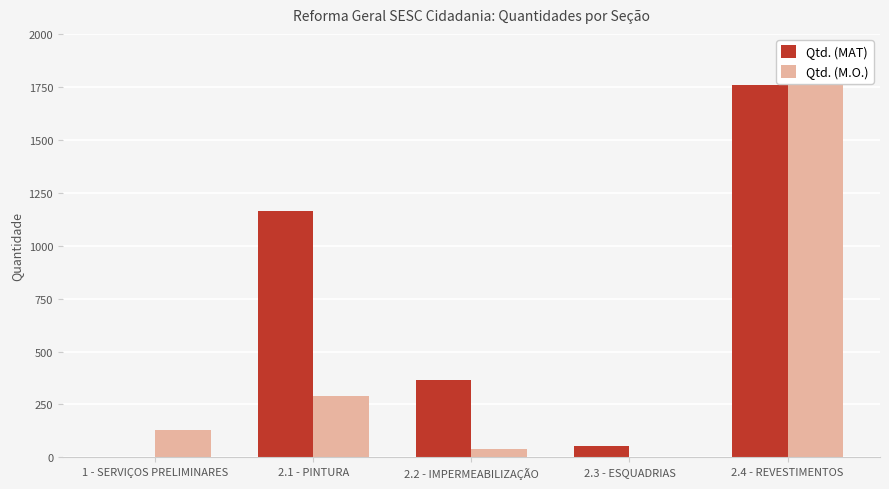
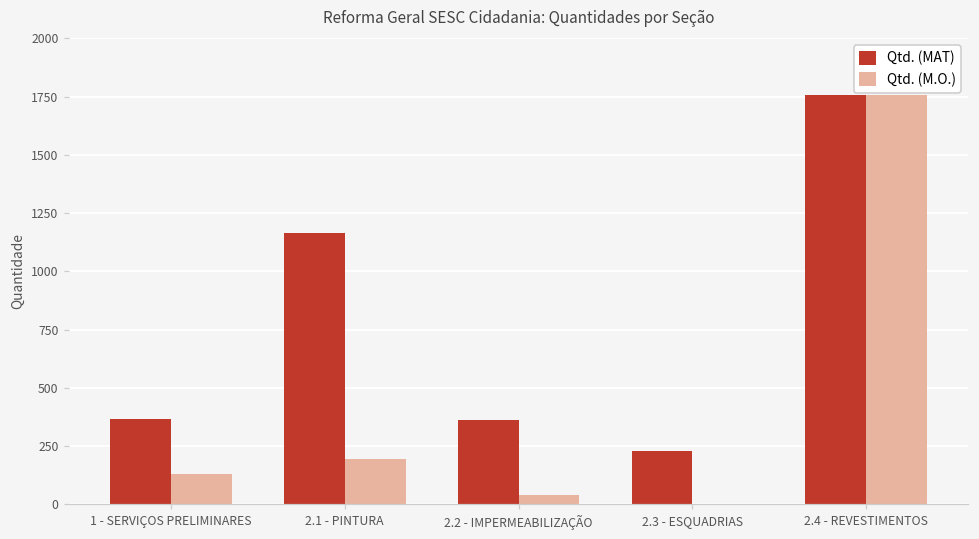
  {
    "Qtd. (MAT)": {
-     "1 - SERVIÇOS PRELIMINARES": 0,
+     "1 - SERVIÇOS PRELIMINARES": 370,
      "2.1 - PINTURA": 1170,
      "2.2 - IMPERMEABILIZAÇÃO": 360,
-     "2.3 - ESQUADRIAS": 50,
+     "2.3 - ESQUADRIAS": 230,
      "2.4 - REVESTIMENTOS": 1760
    },
    "Qtd. (M.O.)": {
      "1 - SERVIÇOS PRELIMINARES": 130,
-     "2.1 - PINTURA": 290,
+     "2.1 - PINTURA": 190,
      "2.2 - IMPERMEABILIZAÇÃO": 40,
      "2.3 - ESQUADRIAS": 0,
      "2.4 - REVESTIMENTOS": 1760
    }
  }
